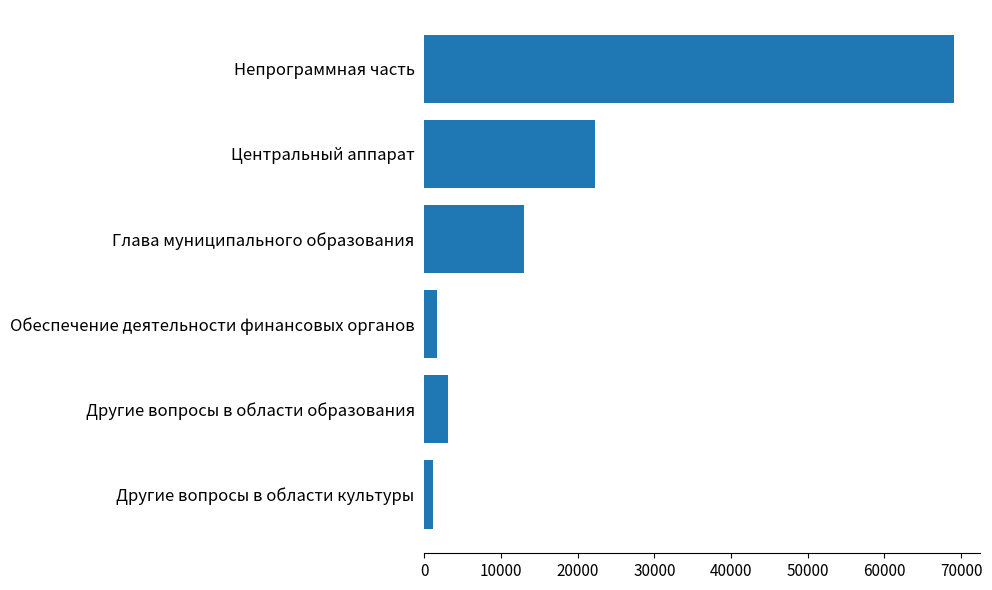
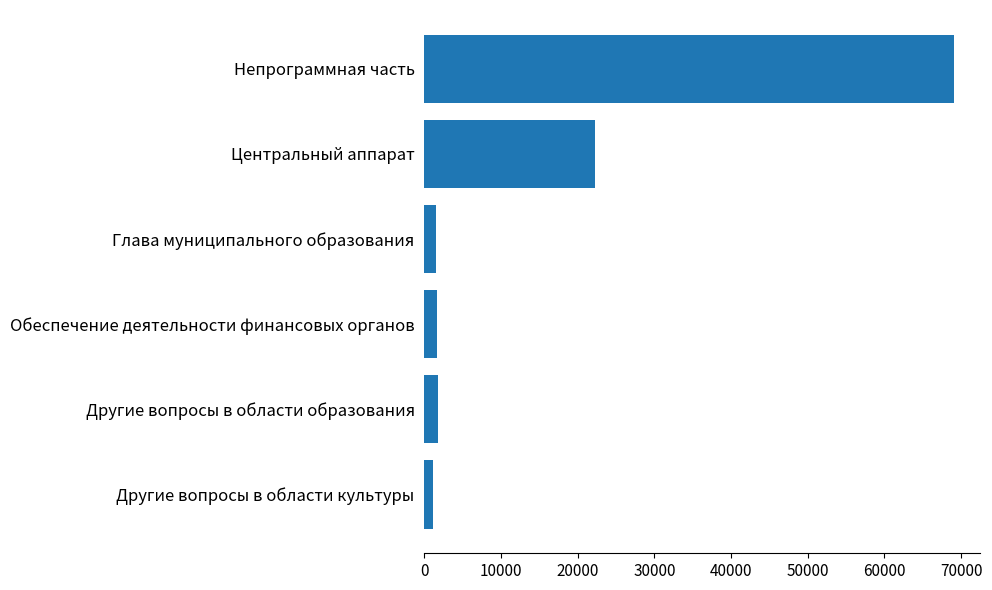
  {
    "Непрограммная часть": 69000,
    "Центральный аппарат": 22000,
-   "Глава муниципального образования": 13000,
+   "Глава муниципального образования": 2000,
    "Обеспечение деятельности финансовых органов": 2000,
-   "Другие вопросы в области образования": 3000,
+   "Другие вопросы в области образования": 2000,
    "Другие вопросы в области культуры": 1000
  }
